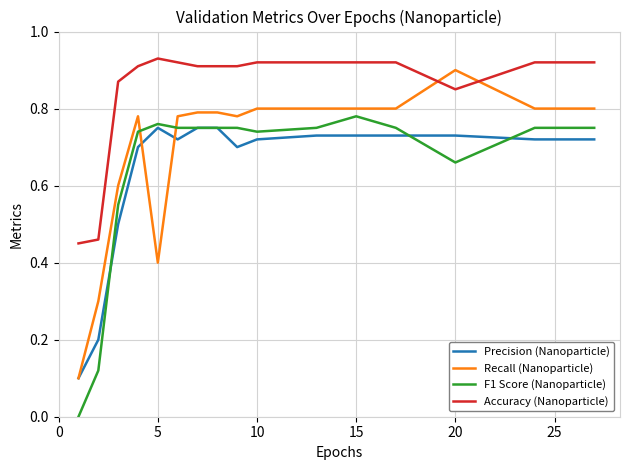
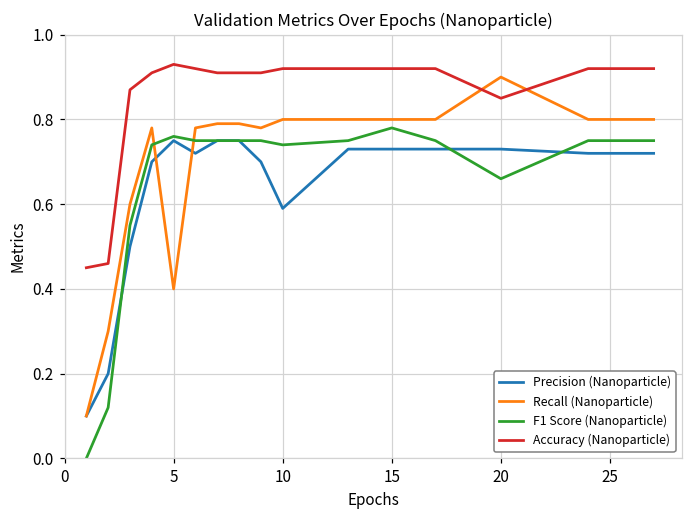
  {
    "Precision (Nanoparticle)": {
      "5": 0.75,
-     "10": 0.72,
+     "10": 0.59,
      "15": 0.73,
      "20": 0.73
    },
    "Recall (Nanoparticle)": {
      "5": 0.40,
      "10": 0.80,
      "15": 0.80,
      "20": 0.90
    },
    "F1 Score (Nanoparticle)": {
      "5": 0.76,
      "10": 0.74,
      "15": 0.78,
      "20": 0.66
    },
    "Accuracy (Nanoparticle)": {
      "5": 0.93,
      "10": 0.92,
      "15": 0.92,
      "20": 0.85
    }
  }
